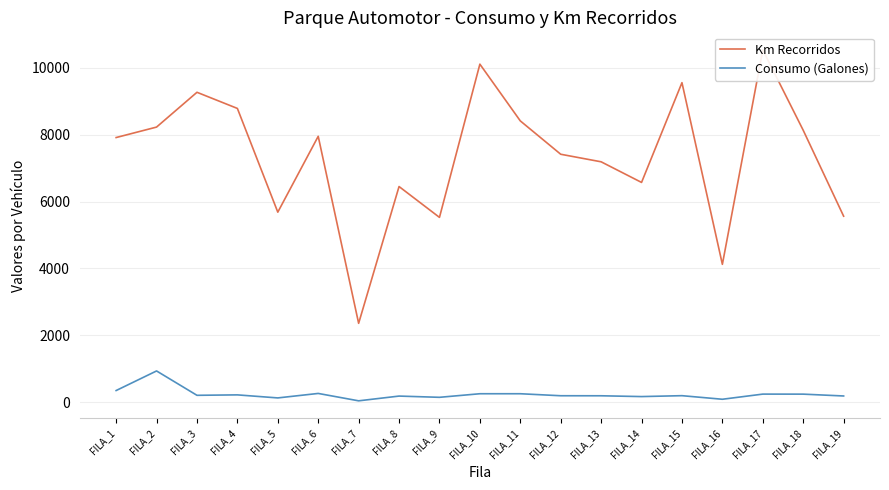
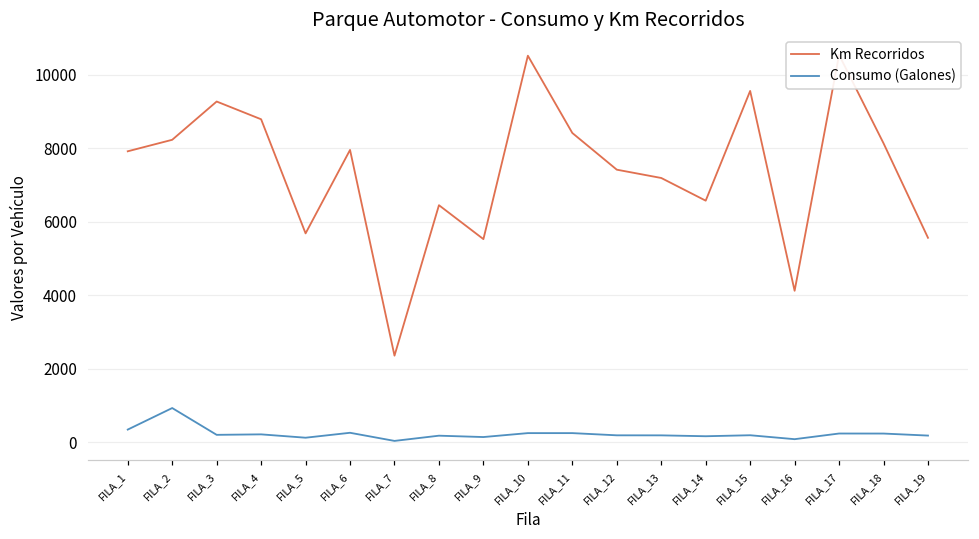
  {
    "Km Recorridos": {
      "FILA_1": 7900,
      "FILA_2": 8200,
      "FILA_3": 9300,
      "FILA_4": 8800,
      "FILA_5": 5700,
      "FILA_6": 8000,
      "FILA_7": 2400,
      "FILA_8": 6400,
      "FILA_9": 5500,
-     "FILA_10": 10100,
+     "FILA_10": 10500,
      "FILA_11": 8400,
      "FILA_12": 7400,
      "FILA_13": 7200,
      "FILA_14": 6600,
      "FILA_15": 9600,
      "FILA_16": 4100,
      "FILA_18": 8100,
      "FILA_19": 5600
    },
    "Consumo (Galones)": {
      "FILA_1": 300,
      "FILA_2": 900,
      "FILA_3": 200,
      "FILA_4": 200,
      "FILA_5": 100,
      "FILA_6": 300,
      "FILA_7": 0,
      "FILA_8": 200,
      "FILA_9": 100,
      "FILA_10": 200,
      "FILA_11": 200,
      "FILA_12": 200,
      "FILA_13": 200,
      "FILA_14": 200,
      "FILA_15": 200,
      "FILA_16": 100,
      "FILA_17": 200,
      "FILA_18": 200,
      "FILA_19": 200
    }
  }
